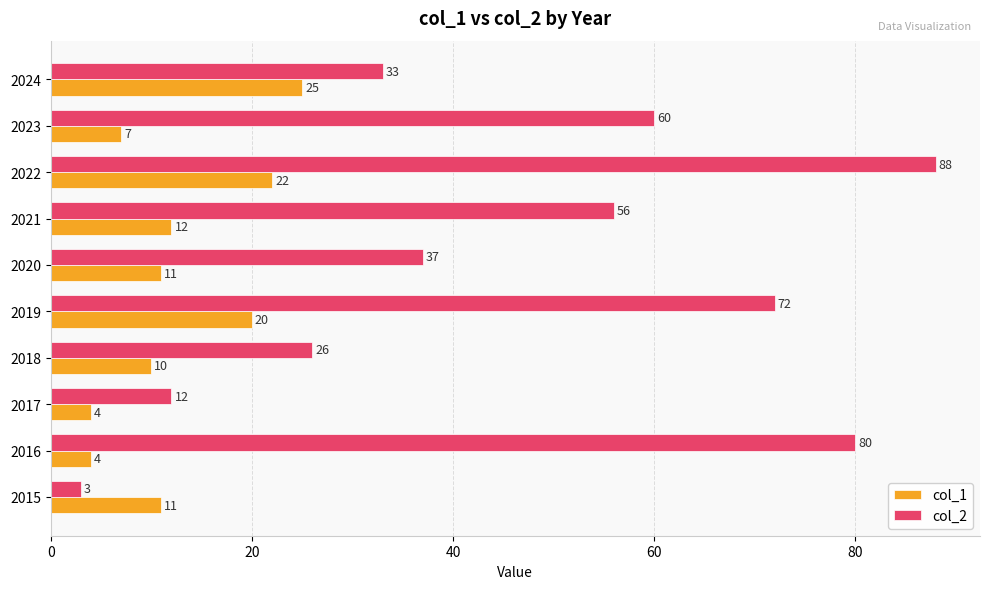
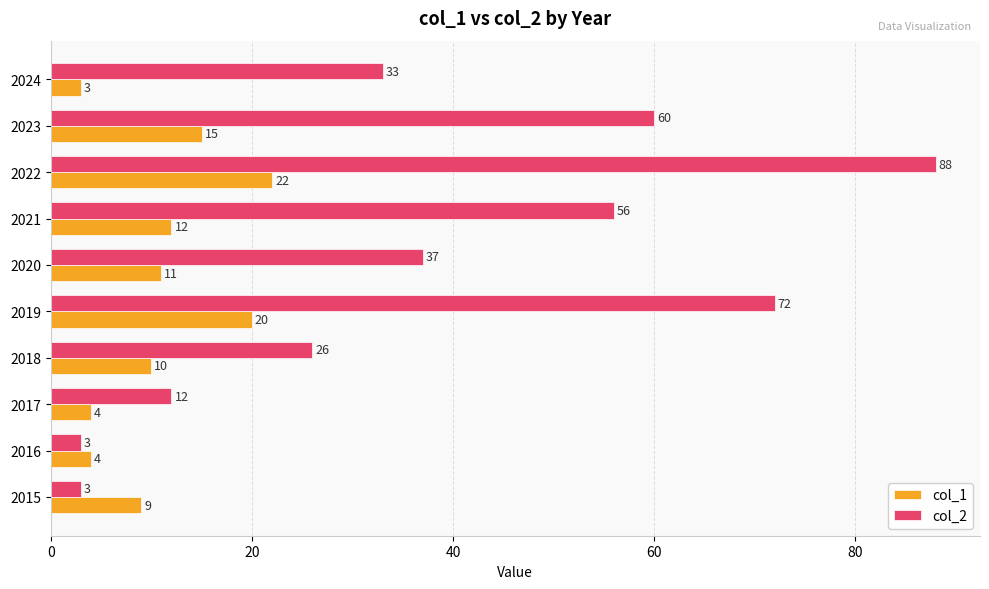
  {
    "col_1": {
-     "2024": 25,
-     "2023": 7,
+     "2024": 3,
+     "2023": 15,
      "2022": 22,
      "2021": 12,
      "2020": 11,
      "2019": 20,
      "2018": 10,
      "2017": 4,
      "2016": 4,
-     "2015": 11
+     "2015": 9
    },
    "col_2": {
      "2024": 33,
      "2023": 60,
      "2022": 88,
      "2021": 56,
      "2020": 37,
      "2019": 72,
      "2018": 26,
      "2017": 12,
-     "2016": 80,
+     "2016": 3,
      "2015": 3
    }
  }
